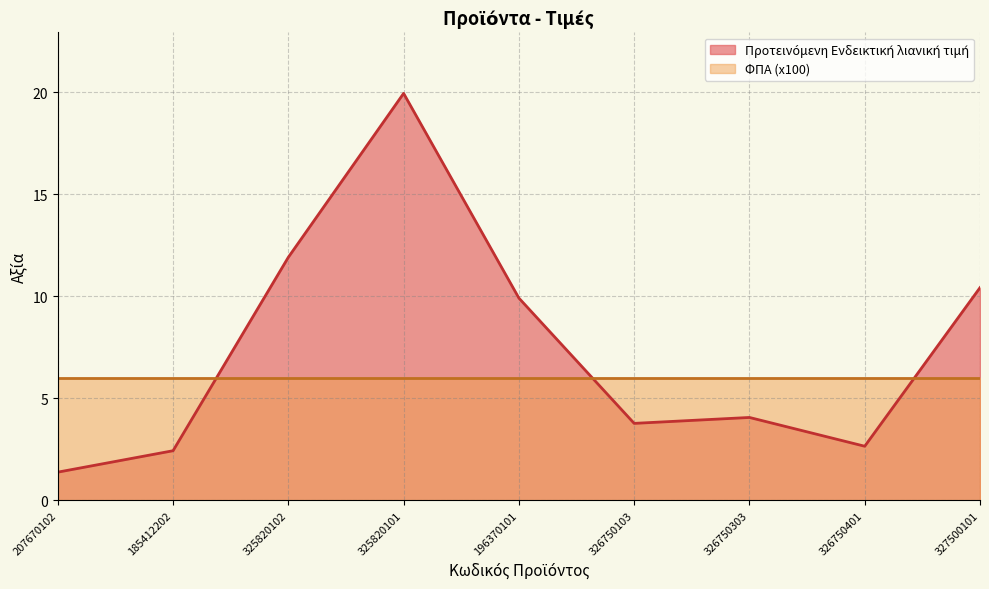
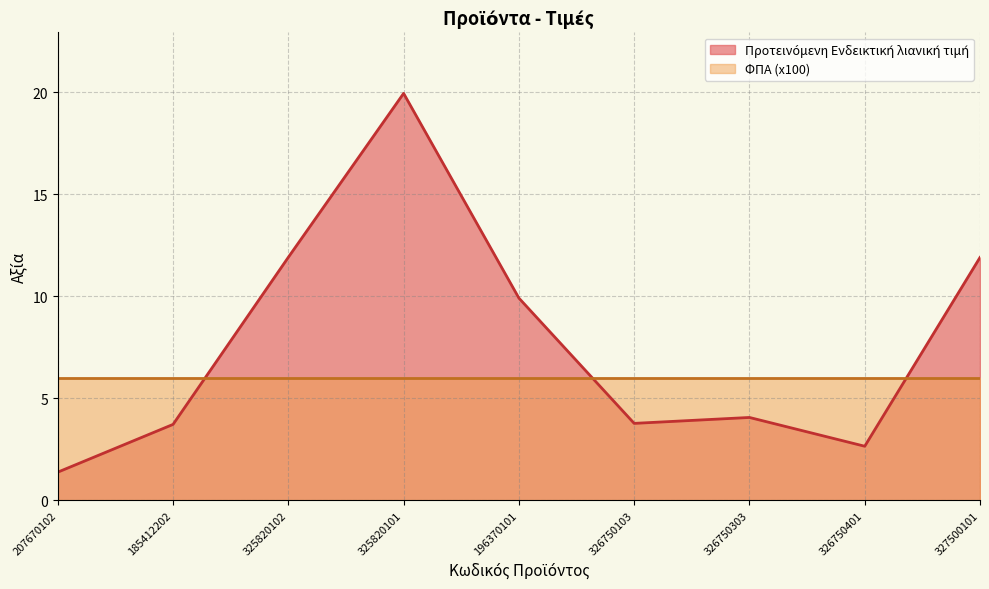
  {
    "Προτεινόμενη Ενδεικτική λιανική τιμή": {
      "207670102": 1.4,
-     "185412202": 2.4,
+     "185412202": 3.7,
      "325820102": 11.9,
      "325820101": 19.9,
      "196370101": 9.9,
      "326750103": 3.8,
      "326750303": 4.1,
      "326750401": 2.7,
-     "327500101": 10.4
+     "327500101": 11.9
    },
    "ΦΠΑ (x100)": {
      "207670102": 6.0,
      "185412202": 6.0,
      "325820102": 6.0,
      "325820101": 6.0,
      "196370101": 6.0,
      "326750103": 6.0,
      "326750303": 6.0,
      "326750401": 6.0,
      "327500101": 6.0
    }
  }
